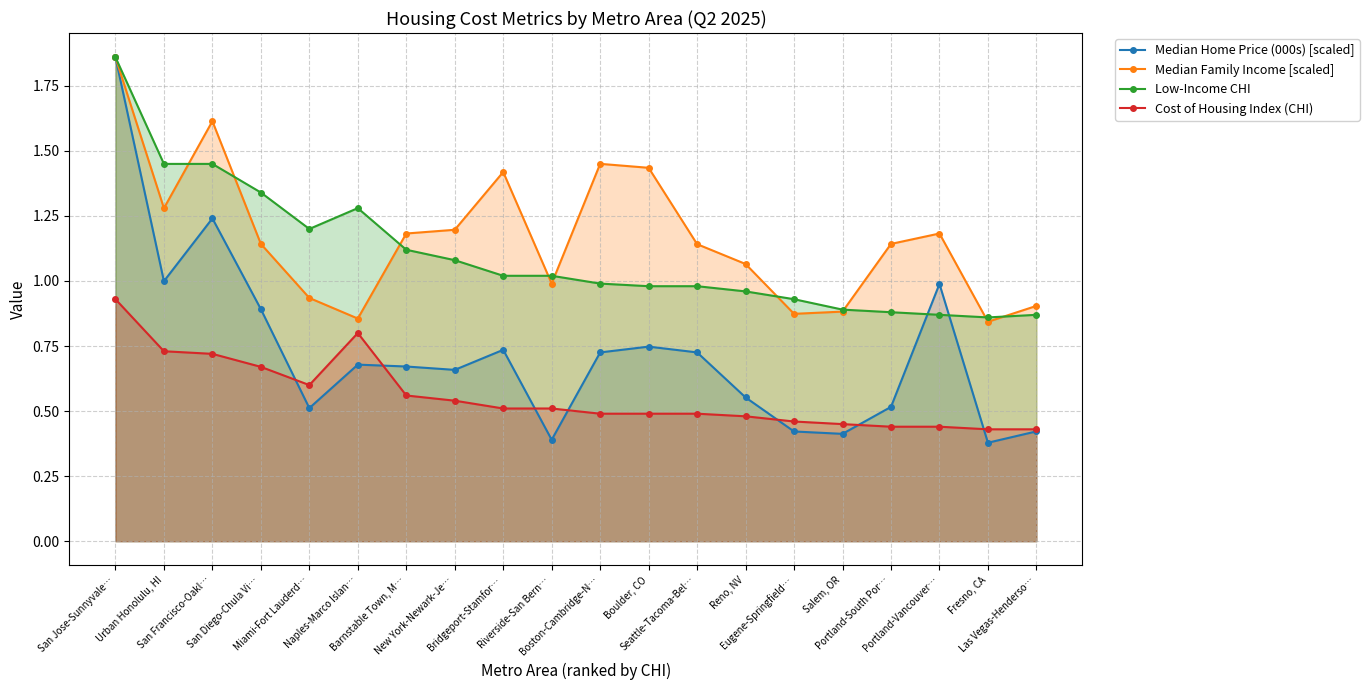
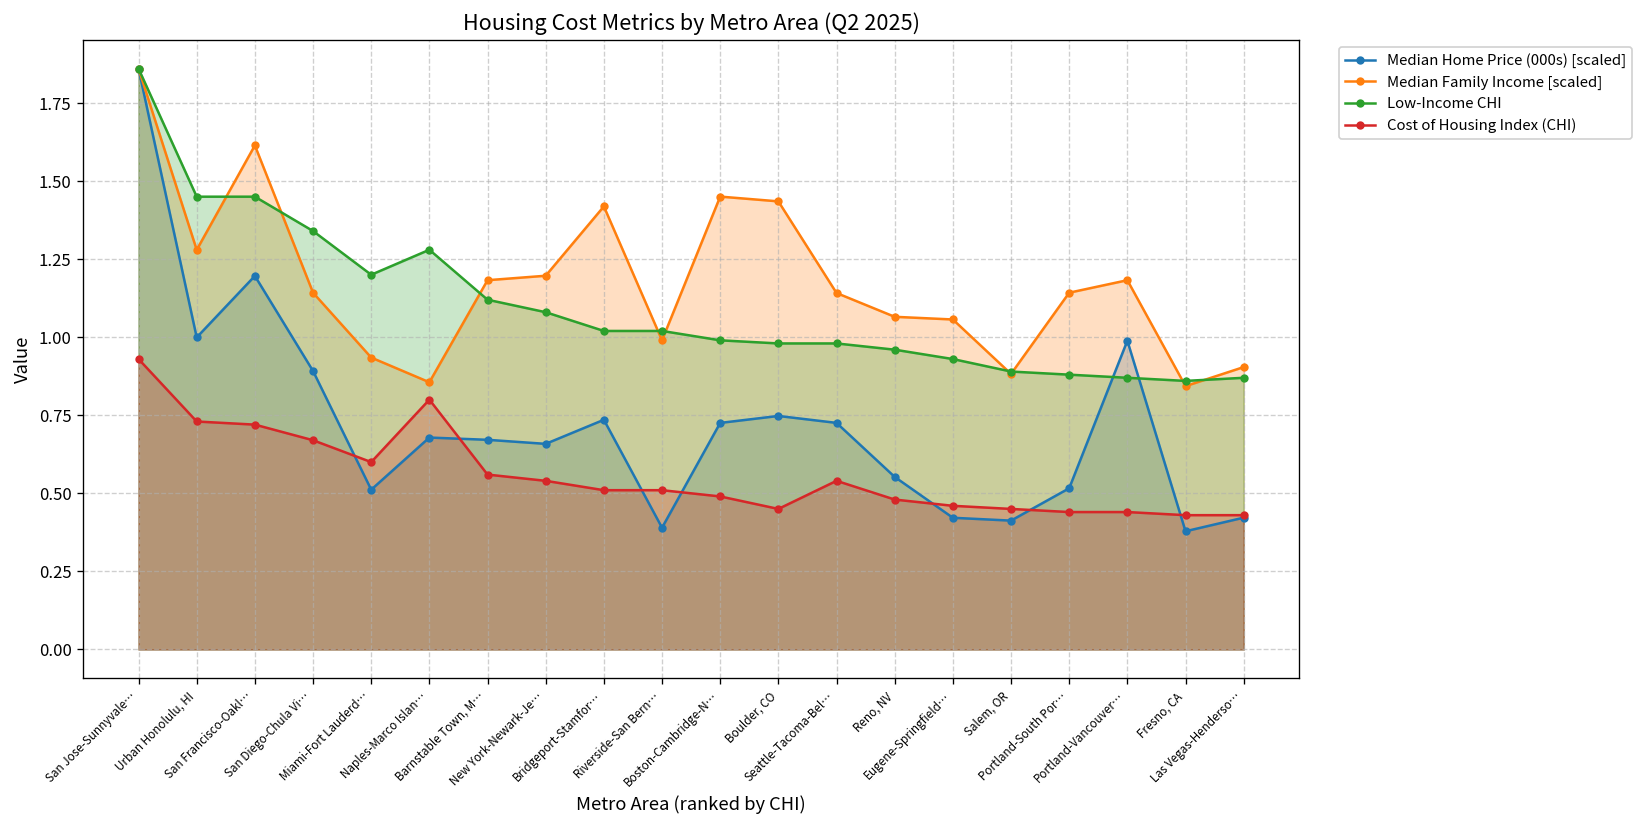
  {
    "Median Home Price (000s) [scaled]": {
      "Urban Honolulu, HI": 1.00,
-     "San Francisco-Oakl…": 1.24,
+     "San Francisco-Oakl…": 1.20,
      "San Diego-Chula Vi…": 0.89,
      "Miami-Fort Lauderd…": 0.51,
      "Naples-Marco Islan…": 0.68,
      "Barnstable Town, M…": 0.67,
      "New York-Newark-Je…": 0.66,
      "Bridgeport-Stamfor…": 0.74,
      "Riverside-San Bern…": 0.39,
      "Boston-Cambridge-N…": 0.73,
      "Boulder, CO": 0.75,
      "Seattle-Tacoma-Bel…": 0.73,
      "Reno, NV": 0.55,
      "Eugene-Springfield…": 0.42,
      "Salem, OR": 0.41,
      "Portland-South Por…": 0.52,
      "Portland-Vancouver…": 0.99,
      "Fresno, CA": 0.38
    },
    "Median Family Income [scaled]": {
      "Urban Honolulu, HI": 1.28,
      "San Francisco-Oakl…": 1.61,
      "San Diego-Chula Vi…": 1.14,
      "Miami-Fort Lauderd…": 0.93,
      "Naples-Marco Islan…": 0.86,
      "Barnstable Town, M…": 1.18,
      "New York-Newark-Je…": 1.20,
      "Bridgeport-Stamfor…": 1.42,
      "Riverside-San Bern…": 0.99,
      "Boston-Cambridge-N…": 1.45,
      "Boulder, CO": 1.44,
      "Seattle-Tacoma-Bel…": 1.14,
      "Reno, NV": 1.07,
-     "Eugene-Springfield…": 0.87,
+     "Eugene-Springfield…": 1.06,
      "Portland-South Por…": 1.14,
      "Portland-Vancouver…": 1.18,
      "Fresno, CA": 0.84,
      "Las Vegas-Henderso…": 0.90
    },
    "Low-Income CHI": {
      "Urban Honolulu, HI": 1.45,
      "San Francisco-Oakl…": 1.45,
      "San Diego-Chula Vi…": 1.34,
      "Miami-Fort Lauderd…": 1.20,
      "Naples-Marco Islan…": 1.28,
      "Barnstable Town, M…": 1.12,
      "New York-Newark-Je…": 1.08,
      "Bridgeport-Stamfor…": 1.02,
      "Riverside-San Bern…": 1.02,
      "Boston-Cambridge-N…": 0.99,
      "Boulder, CO": 0.98,
      "Seattle-Tacoma-Bel…": 0.98,
      "Reno, NV": 0.96,
      "Eugene-Springfield…": 0.93,
      "Portland-South Por…": 0.88,
      "Portland-Vancouver…": 0.87,
      "Fresno, CA": 0.86,
      "Las Vegas-Henderso…": 0.87
    },
    "Cost of Housing Index (CHI)": {
      "San Jose-Sunnyvale…": 0.93,
      "Urban Honolulu, HI": 0.73,
      "San Francisco-Oakl…": 0.72,
      "San Diego-Chula Vi…": 0.67,
      "Miami-Fort Lauderd…": 0.60,
      "Naples-Marco Islan…": 0.80,
      "Barnstable Town, M…": 0.56,
      "New York-Newark-Je…": 0.54,
      "Bridgeport-Stamfor…": 0.51,
      "Riverside-San Bern…": 0.51,
      "Boston-Cambridge-N…": 0.49,
-     "Boulder, CO": 0.49,
-     "Seattle-Tacoma-Bel…": 0.49,
+     "Boulder, CO": 0.45,
+     "Seattle-Tacoma-Bel…": 0.54,
      "Reno, NV": 0.48,
      "Eugene-Springfield…": 0.46,
      "Salem, OR": 0.45,
      "Portland-South Por…": 0.44,
      "Portland-Vancouver…": 0.44,
      "Fresno, CA": 0.43
    }
  }
